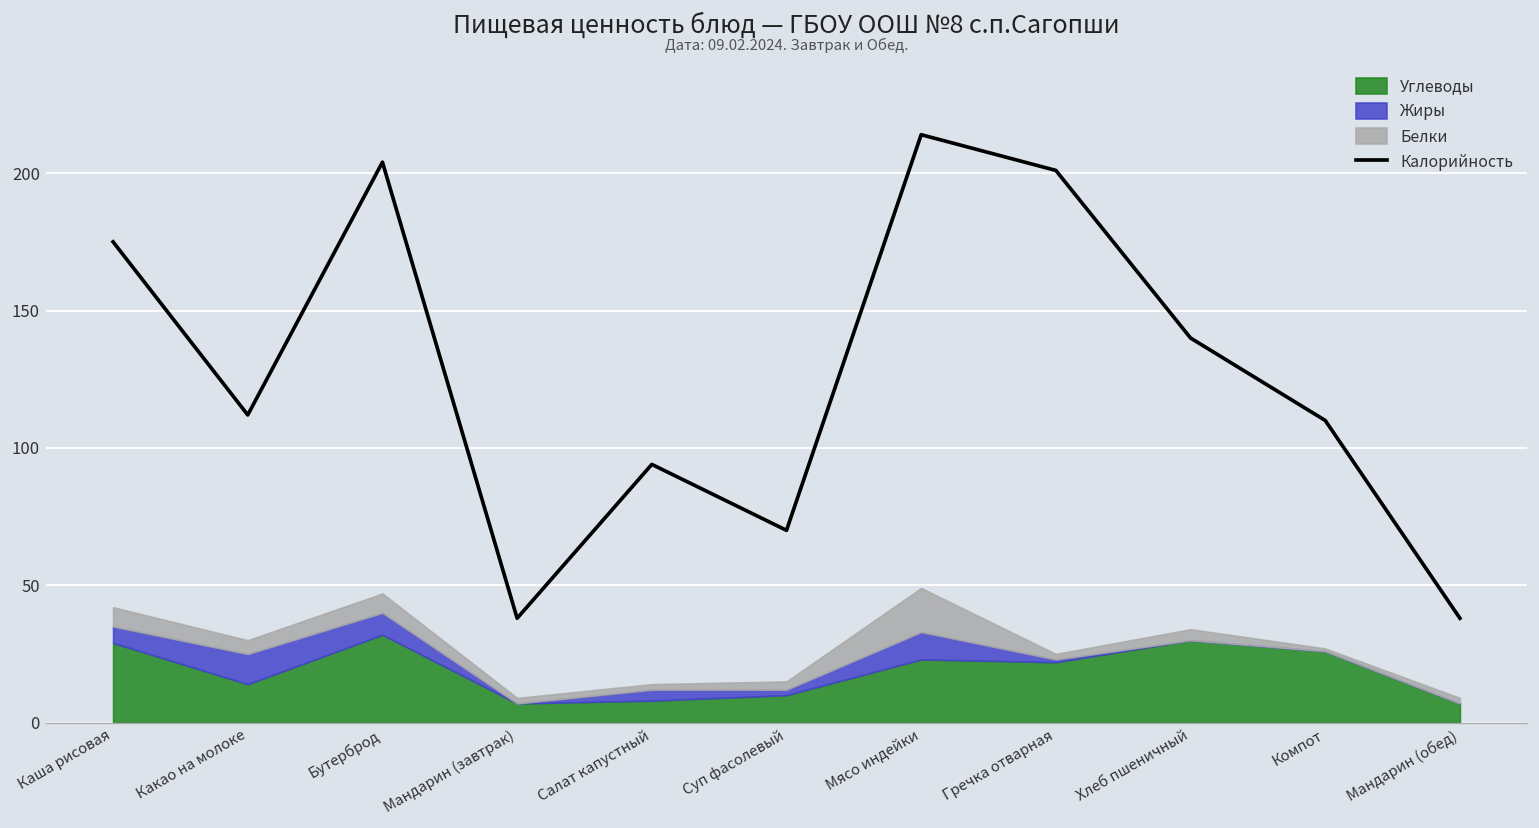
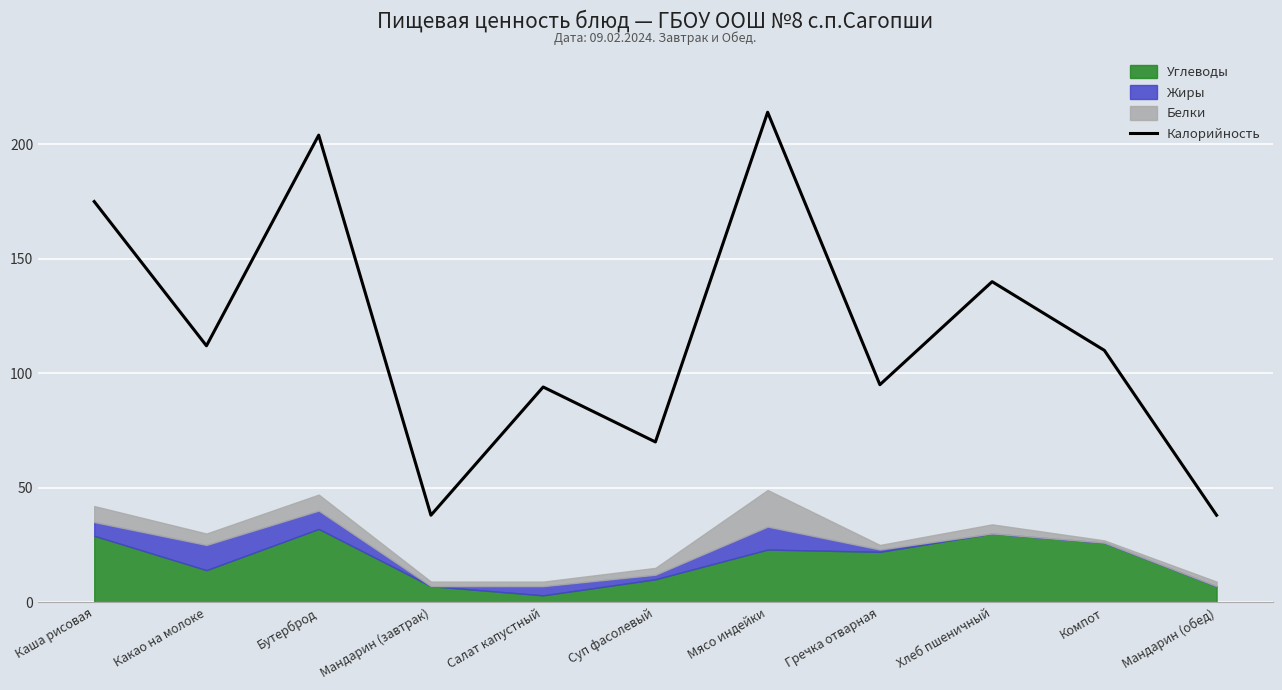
  {
    "Калорийность": {
      "Каша рисовая": 175,
      "Какао на молоке": 112,
      "Бутерброд": 204,
      "Мандарин (завтрак)": 38,
      "Салат капустный": 94,
      "Суп фасолевый": 70,
      "Мясо индейки": 214,
-     "Гречка отварная": 201,
+     "Гречка отварная": 95,
      "Хлеб пшеничный": 140,
      "Компот": 110,
      "Мандарин (обед)": 38
    },
    "Углеводы": {
      "Каша рисовая": 29,
      "Какао на молоке": 14,
      "Бутерброд": 32,
-     "Салат капустный": 8,
+     "Салат капустный": 3,
      "Суп фасолевый": 10,
      "Мясо индейки": 23
    },
    "Жиры": {
      "Каша рисовая": 6,
      "Какао на молоке": 11,
      "Бутерброд": 8,
      "Салат капустный": 4,
      "Суп фасолевый": 2,
      "Мясо индейки": 10
    },
    "Белки": {
      "Каша рисовая": 7,
      "Какао на молоке": 5,
      "Бутерброд": 7,
      "Мандарин (завтрак)": 2,
      "Салат капустный": 2,
      "Суп фасолевый": 3,
      "Мясо индейки": 16,
      "Гречка отварная": 2,
      "Хлеб пшеничный": 4,
      "Мандарин (обед)": 2
    }
  }
